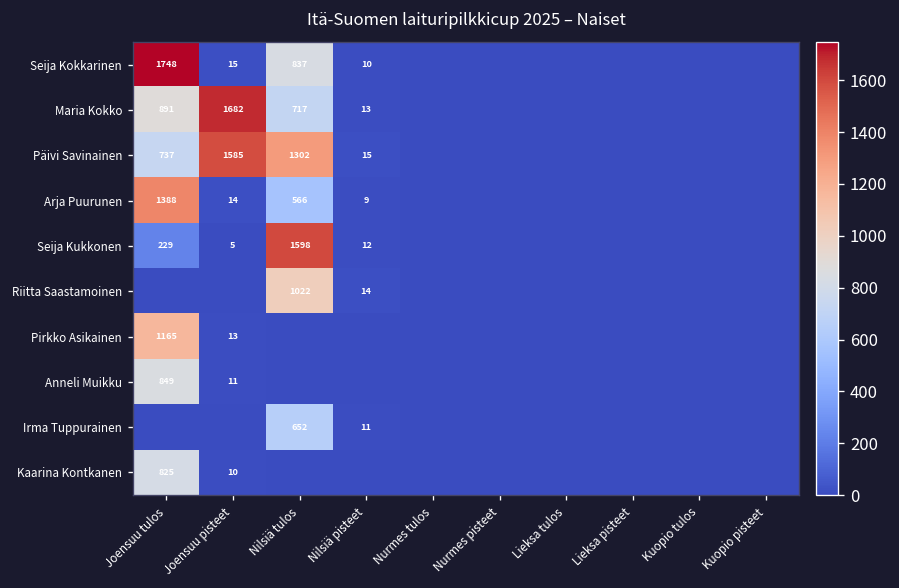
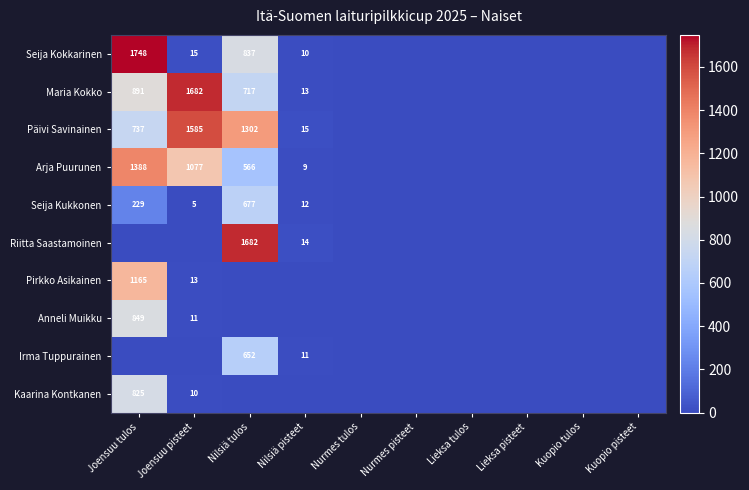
  {
    "Seija Kokkarinen": {
      "Joensuu tulos": 1748,
      "Joensuu pisteet": 15,
      "Nilsiä pisteet": 10
    },
    "Maria Kokko": {
      "Joensuu pisteet": 1682,
      "Nilsiä tulos": 717,
      "Nilsiä pisteet": 13
    },
    "Päivi Savinainen": {
      "Joensuu tulos": 737,
      "Joensuu pisteet": 1585,
      "Nilsiä tulos": 1302,
      "Nilsiä pisteet": 15
    },
    "Arja Puurunen": {
      "Joensuu tulos": 1388,
-     "Joensuu pisteet": 14,
+     "Joensuu pisteet": 1077,
      "Nilsiä tulos": 566,
      "Nilsiä pisteet": 9
    },
    "Seija Kukkonen": {
      "Joensuu tulos": 229,
      "Joensuu pisteet": 5,
-     "Nilsiä tulos": 1598,
+     "Nilsiä tulos": 677,
      "Nilsiä pisteet": 12
    },
    "Riitta Saastamoinen": {
-     "Nilsiä tulos": 1022,
+     "Nilsiä tulos": 1682,
      "Nilsiä pisteet": 14
    },
    "Pirkko Asikainen": {
      "Joensuu tulos": 1165,
      "Joensuu pisteet": 13
    },
    "Anneli Muikku": {
      "Joensuu pisteet": 11
    },
    "Irma Tuppurainen": {
      "Nilsiä tulos": 652,
      "Nilsiä pisteet": 11
    },
    "Kaarina Kontkanen": {
      "Joensuu pisteet": 10
    }
  }
